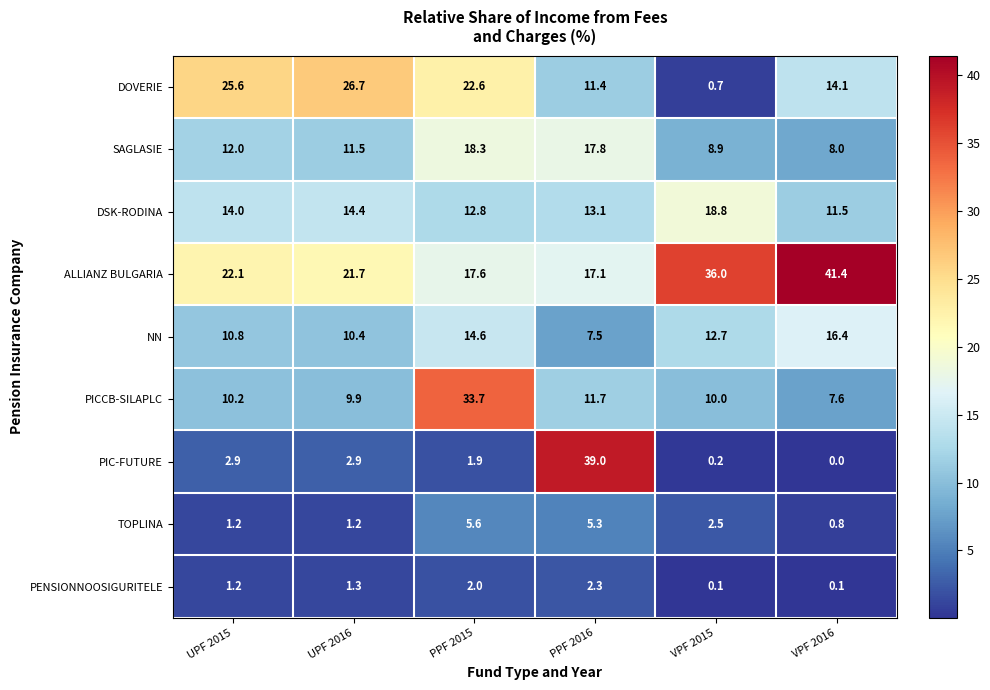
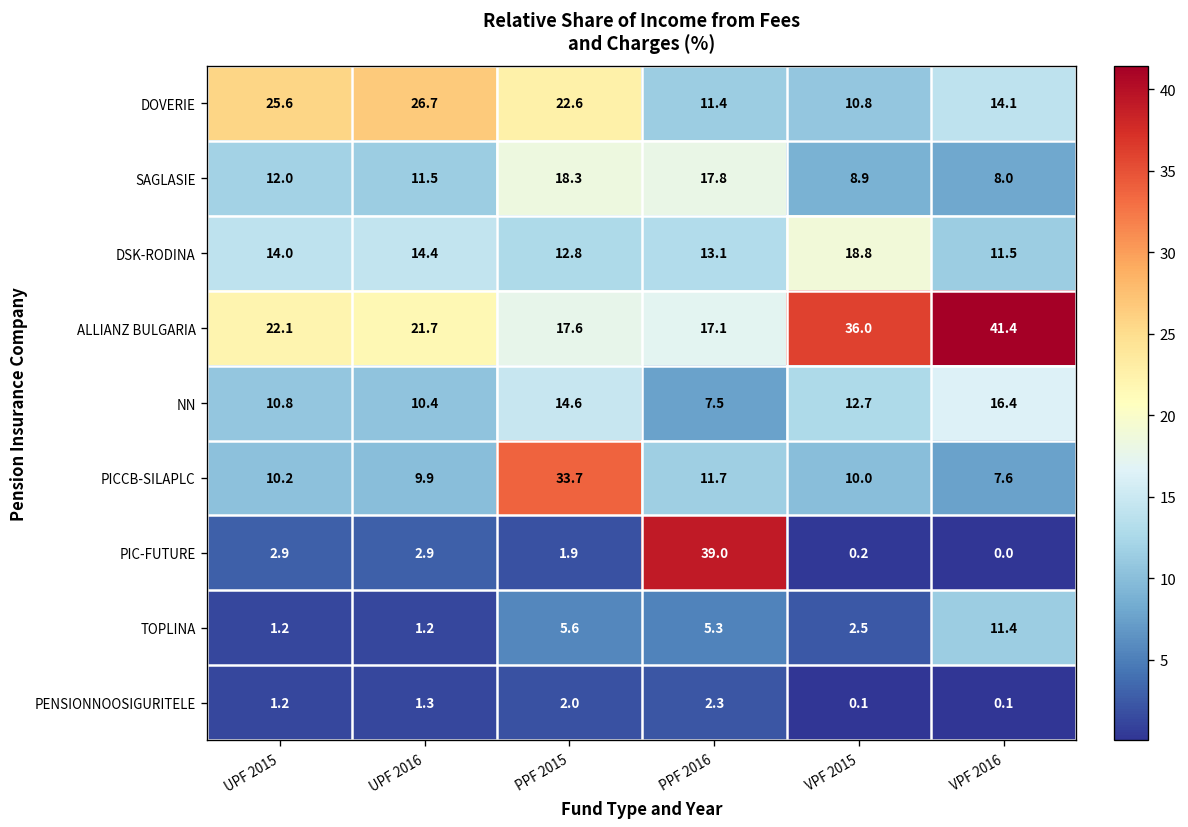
  {
    "DOVERIE": {
      "UPF 2015": 25.6,
      "UPF 2016": 26.7,
      "PPF 2015": 22.6,
      "PPF 2016": 11.4,
-     "VPF 2015": 0.7,
+     "VPF 2015": 10.8,
      "VPF 2016": 14.1
    },
    "SAGLASIE": {
      "UPF 2015": 12.0,
      "UPF 2016": 11.5,
      "PPF 2015": 18.3,
      "PPF 2016": 17.8,
      "VPF 2015": 8.9,
      "VPF 2016": 8.0
    },
    "DSK-RODINA": {
      "UPF 2015": 14.0,
      "UPF 2016": 14.4,
      "PPF 2015": 12.8,
      "PPF 2016": 13.1,
      "VPF 2015": 18.8,
      "VPF 2016": 11.5
    },
    "ALLIANZ BULGARIA": {
      "UPF 2015": 22.1,
      "UPF 2016": 21.7,
      "PPF 2015": 17.6,
      "PPF 2016": 17.1,
      "VPF 2015": 36.0,
      "VPF 2016": 41.4
    },
    "NN": {
      "UPF 2015": 10.8,
      "UPF 2016": 10.4,
      "PPF 2015": 14.6,
      "PPF 2016": 7.5,
      "VPF 2015": 12.7,
      "VPF 2016": 16.4
    },
    "PICCB-SILAPLC": {
      "UPF 2015": 10.2,
      "UPF 2016": 9.9,
      "PPF 2015": 33.7,
      "PPF 2016": 11.7,
      "VPF 2015": 10.0,
      "VPF 2016": 7.6
    },
    "PIC-FUTURE": {
      "UPF 2015": 2.9,
      "UPF 2016": 2.9,
      "PPF 2015": 1.9,
      "PPF 2016": 39.0,
      "VPF 2015": 0.2,
      "VPF 2016": 0.0
    },
    "TOPLINA": {
      "UPF 2015": 1.2,
      "UPF 2016": 1.2,
      "PPF 2015": 5.6,
      "PPF 2016": 5.3,
      "VPF 2015": 2.5,
-     "VPF 2016": 0.8
+     "VPF 2016": 11.4
    },
    "PENSIONNOOSIGURITELE": {
      "UPF 2015": 1.2,
      "UPF 2016": 1.3,
      "PPF 2015": 2.0,
      "PPF 2016": 2.3,
      "VPF 2015": 0.1,
      "VPF 2016": 0.1
    }
  }
